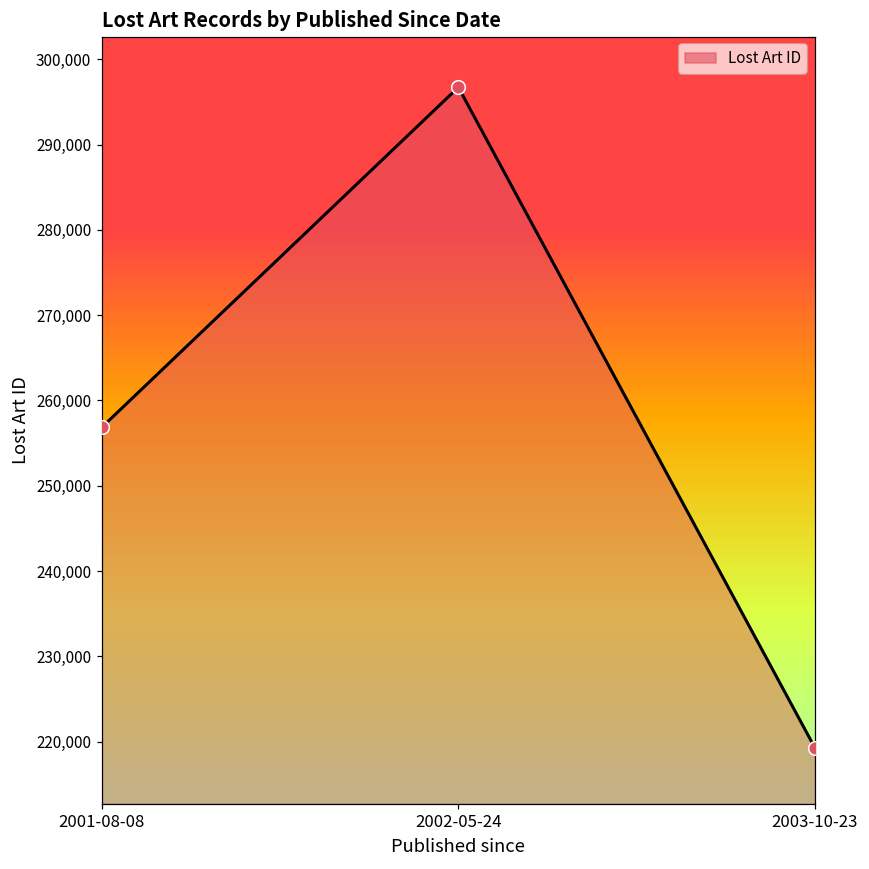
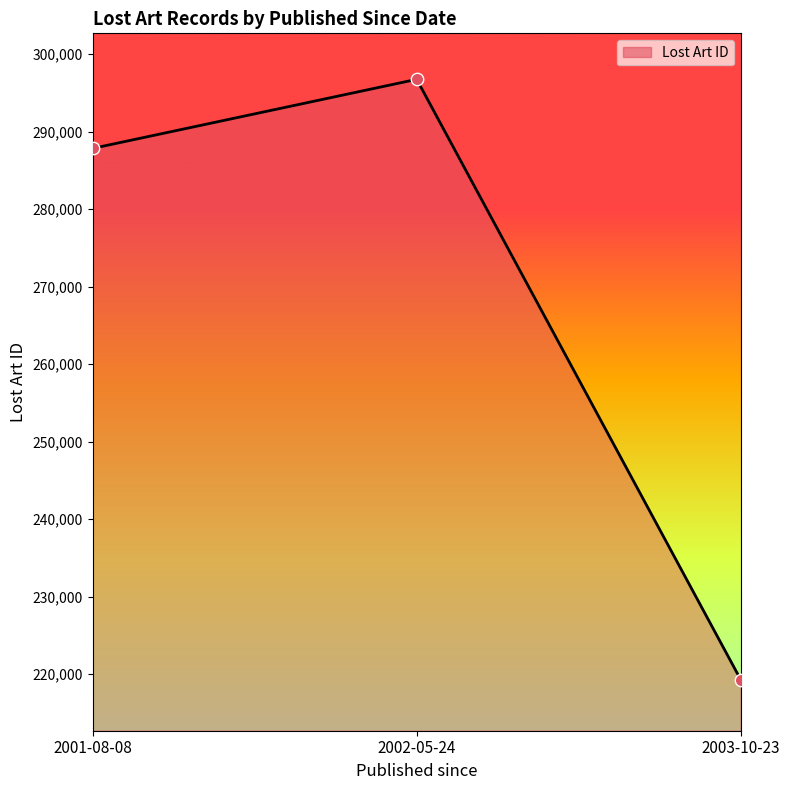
  {
-   "2001-08-08": "257,000",
+   "2001-08-08": "288,000",
    "2002-05-24": "297,000",
    "2003-10-23": "219,000"
  }
